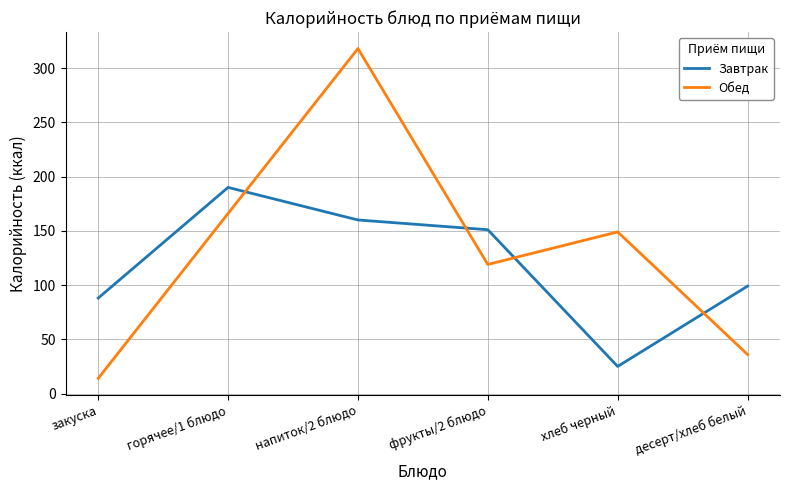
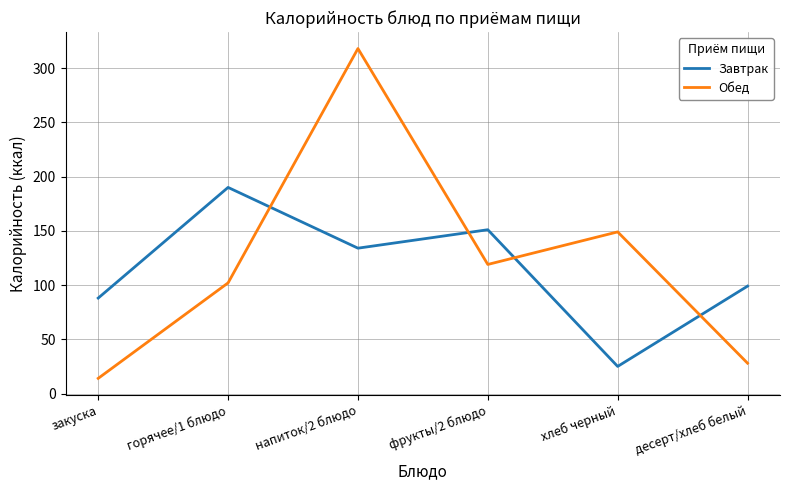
  {
    "Завтрак": {
      "закуска": 88,
      "горячее/1 блюдо": 190,
-     "напиток/2 блюдо": 160,
+     "напиток/2 блюдо": 134,
      "фрукты/2 блюдо": 151,
      "хлеб черный": 25,
      "десерт/хлеб белый": 99
    },
    "Обед": {
      "закуска": 14,
-     "горячее/1 блюдо": 166,
+     "горячее/1 блюдо": 102,
      "напиток/2 блюдо": 318,
      "фрукты/2 блюдо": 119,
      "хлеб черный": 149,
-     "десерт/хлеб белый": 36
+     "десерт/хлеб белый": 28
    }
  }
